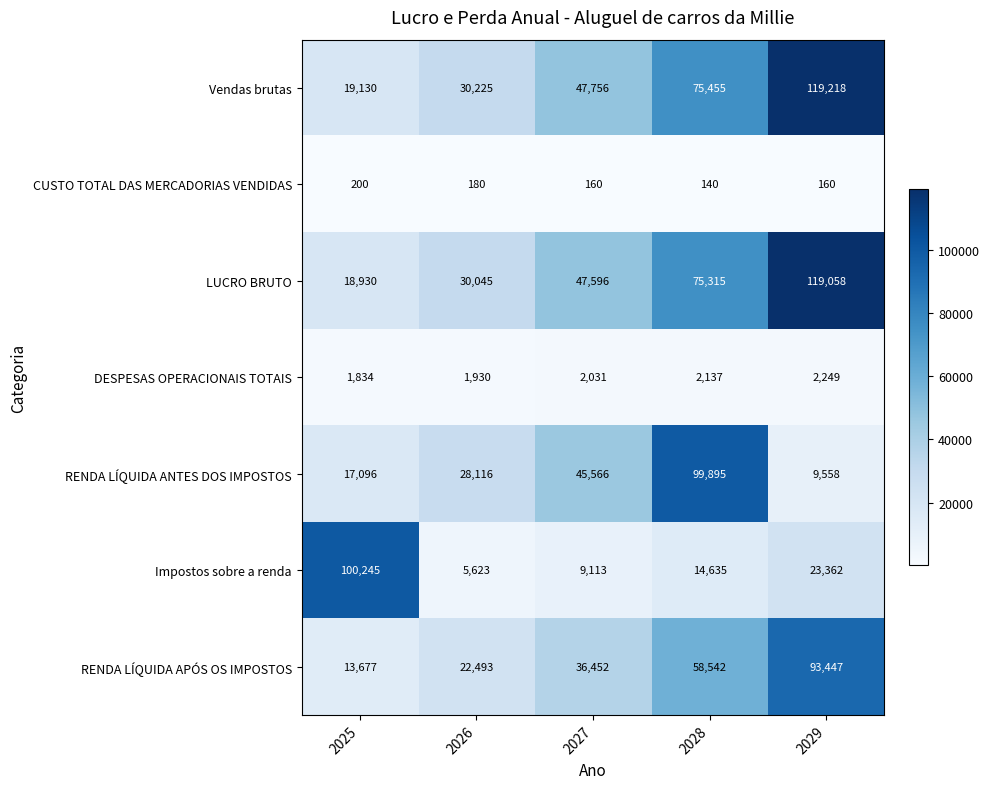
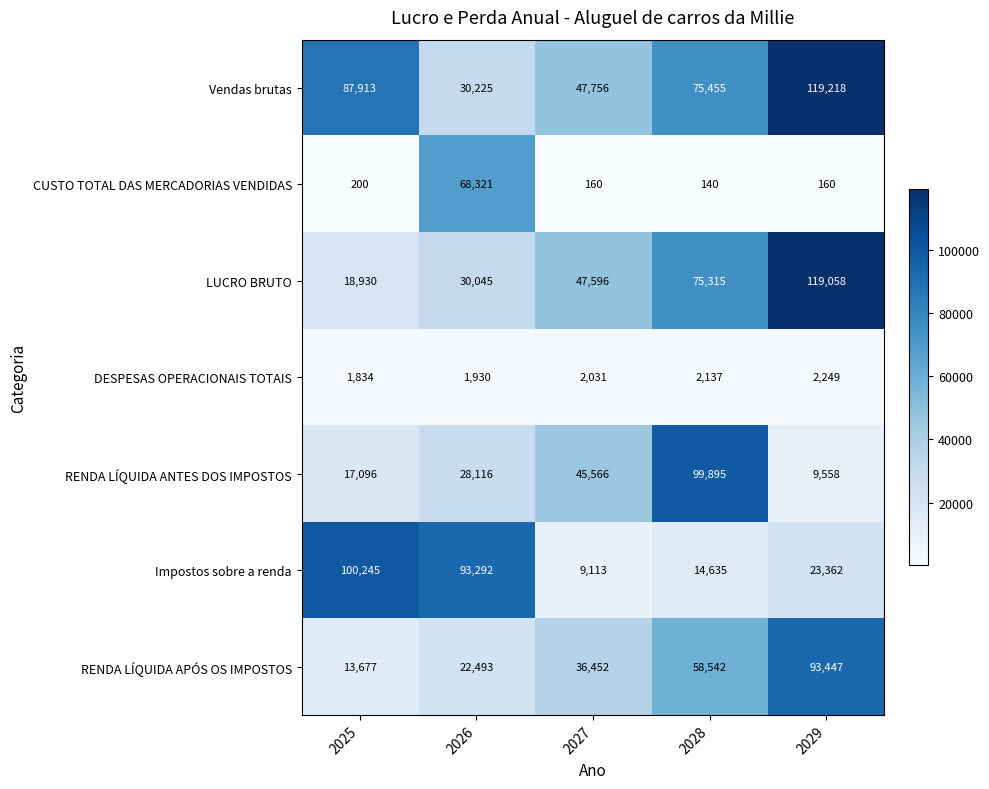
  {
    "Vendas brutas": {
-     "2025": "19,130",
+     "2025": "87,913",
      "2026": "30,225",
      "2027": "47,756",
      "2028": "75,455",
      "2029": "119,218"
    },
    "CUSTO TOTAL DAS MERCADORIAS VENDIDAS": {
      "2025": "200",
-     "2026": "180",
+     "2026": "68,321",
      "2027": "160",
      "2028": "140",
      "2029": "160"
    },
    "LUCRO BRUTO": {
      "2025": "18,930",
      "2026": "30,045",
      "2027": "47,596",
      "2028": "75,315",
      "2029": "119,058"
    },
    "DESPESAS OPERACIONAIS TOTAIS": {
      "2025": "1,834",
      "2026": "1,930",
      "2027": "2,031",
      "2028": "2,137",
      "2029": "2,249"
    },
    "RENDA LÍQUIDA ANTES DOS IMPOSTOS": {
      "2025": "17,096",
      "2026": "28,116",
      "2027": "45,566",
      "2028": "99,895",
      "2029": "9,558"
    },
    "Impostos sobre a renda": {
      "2025": "100,245",
-     "2026": "5,623",
+     "2026": "93,292",
      "2027": "9,113",
      "2028": "14,635",
      "2029": "23,362"
    },
    "RENDA LÍQUIDA APÓS OS IMPOSTOS": {
      "2025": "13,677",
      "2026": "22,493",
      "2027": "36,452",
      "2028": "58,542",
      "2029": "93,447"
    }
  }
